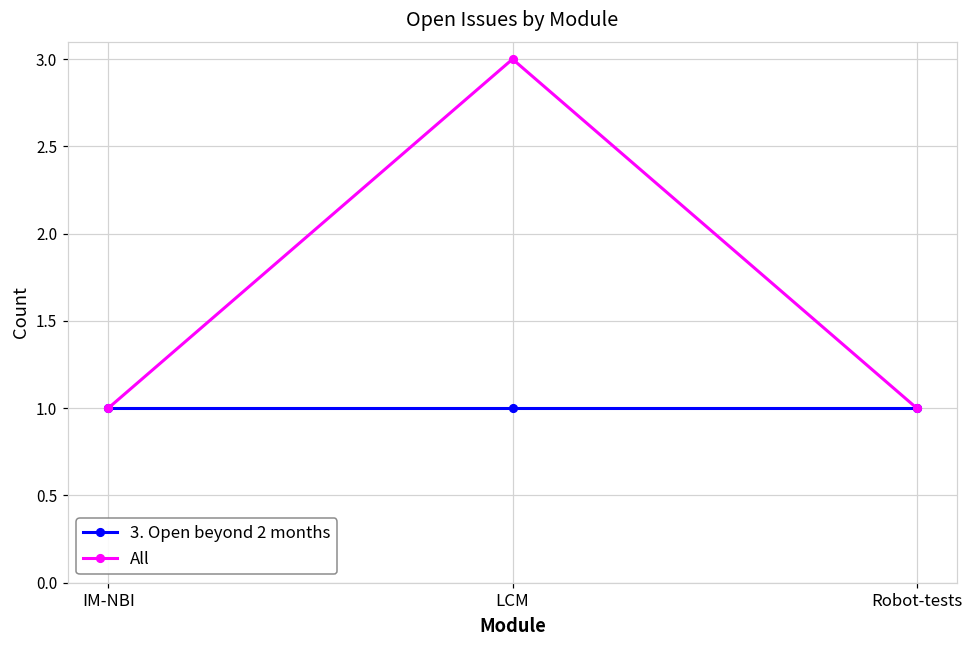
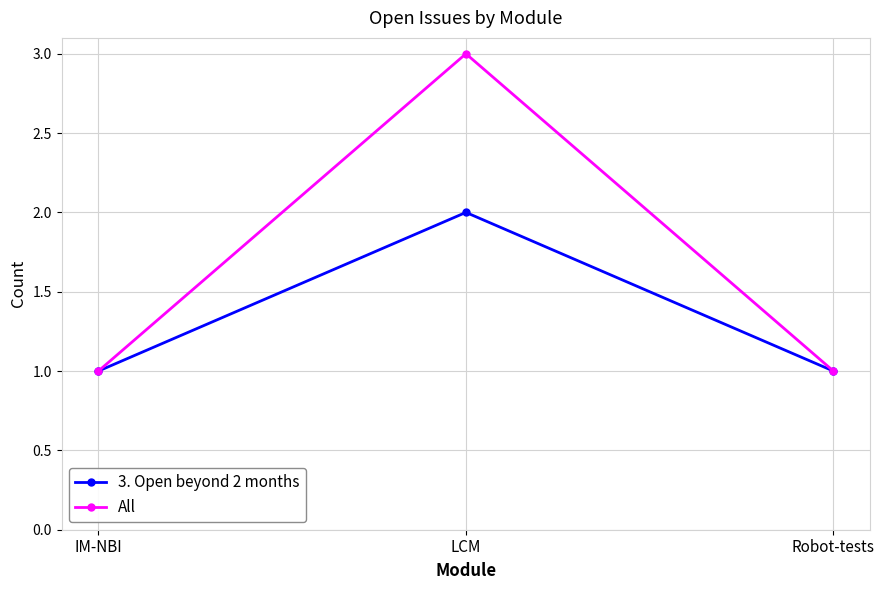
  {
    "3. Open beyond 2 months": {
-     "LCM": 1
+     "LCM": 2
    },
    "All": {
      "LCM": 3
    }
  }
